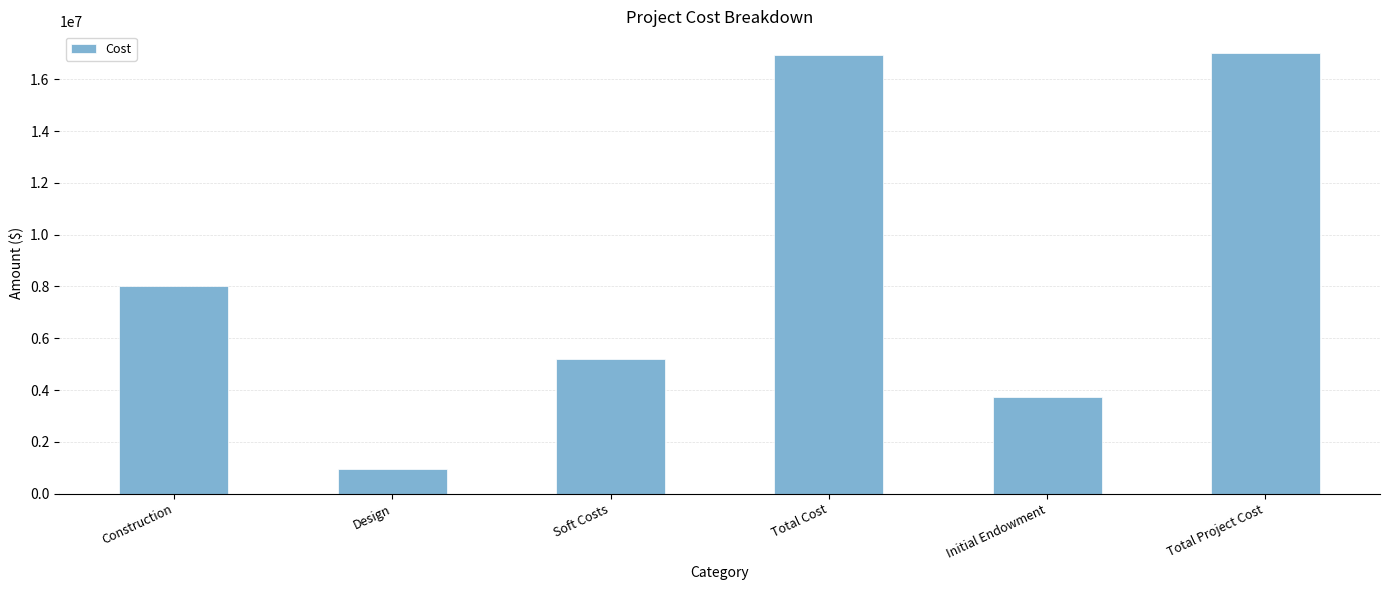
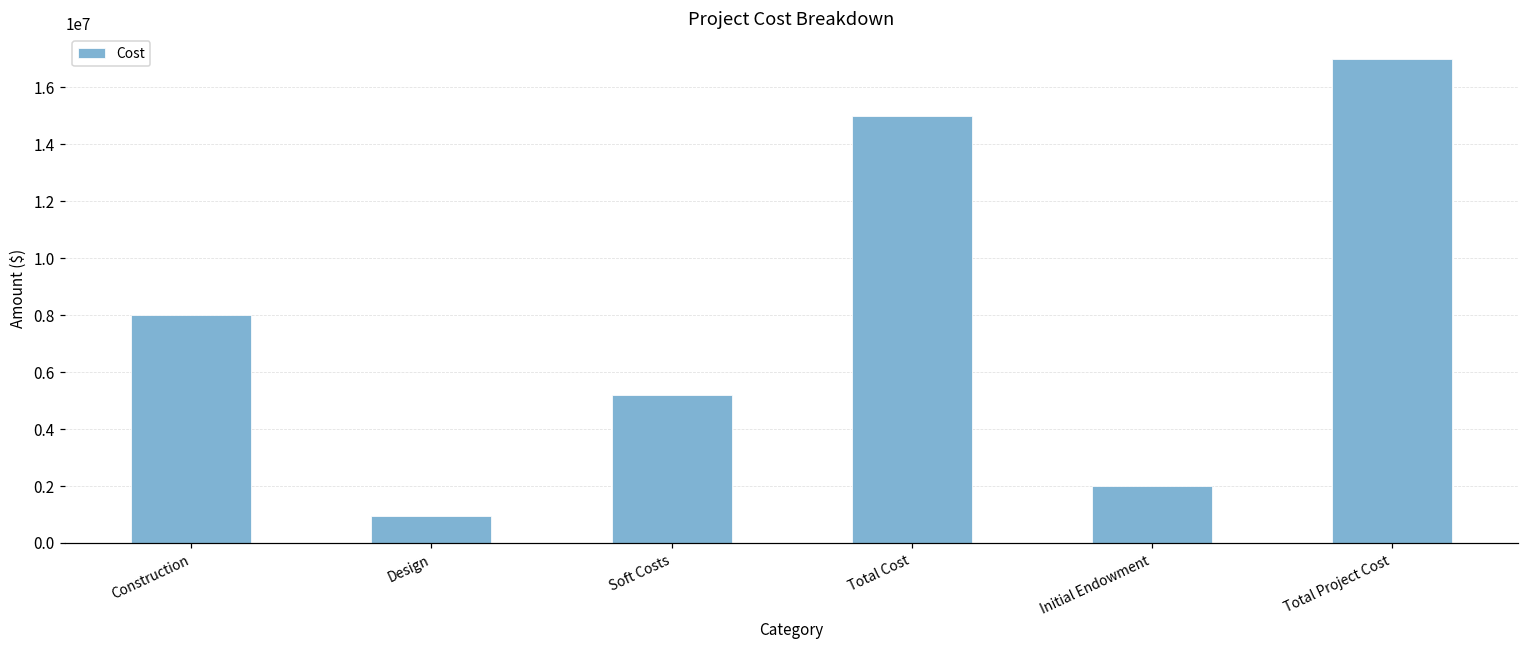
  {
    "Construction": 8000000,
    "Design": 900000,
    "Soft Costs": 5200000,
-   "Total Cost": 17000000,
-   "Initial Endowment": 3700000,
+   "Total Cost": 15000000,
+   "Initial Endowment": 2000000,
    "Total Project Cost": 17000000
  }
